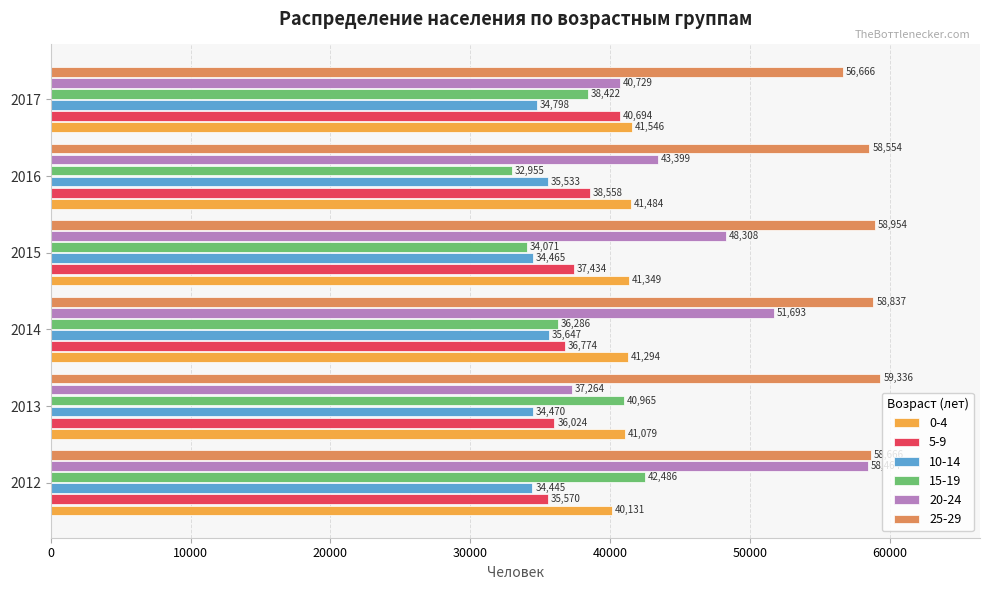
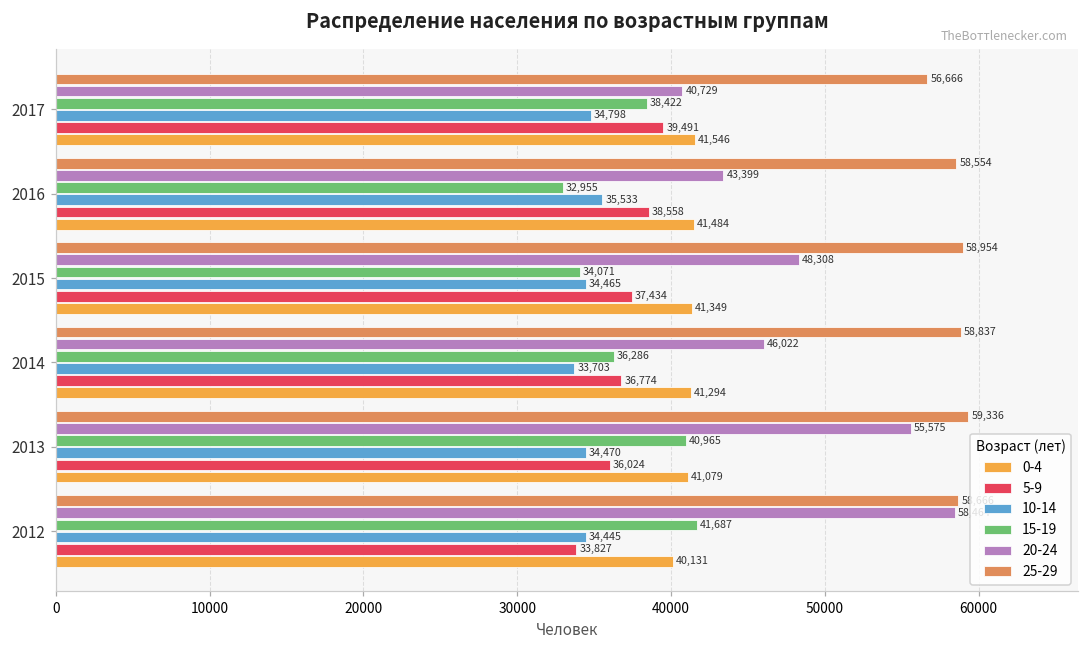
  {
    "5-9": {
-     "2017": "40,694",
+     "2017": "39,491",
      "2016": "38,558",
      "2015": "37,434",
      "2014": "36,774",
      "2013": "36,024",
-     "2012": "35,570"
+     "2012": "33,827"
    },
    "10-14": {
      "2017": "34,798",
      "2016": "35,533",
      "2015": "34,465",
-     "2014": "35,647",
+     "2014": "33,703",
      "2013": "34,470",
      "2012": "34,445"
    },
    "15-19": {
      "2017": "38,422",
      "2016": "32,955",
      "2015": "34,071",
      "2014": "36,286",
      "2013": "40,965",
-     "2012": "42,486"
+     "2012": "41,687"
    },
    "20-24": {
      "2017": "40,729",
      "2016": "43,399",
      "2015": "48,308",
-     "2014": "51,693",
-     "2013": "37,264"
+     "2014": "46,022",
+     "2013": "55,575"
    }
  }
